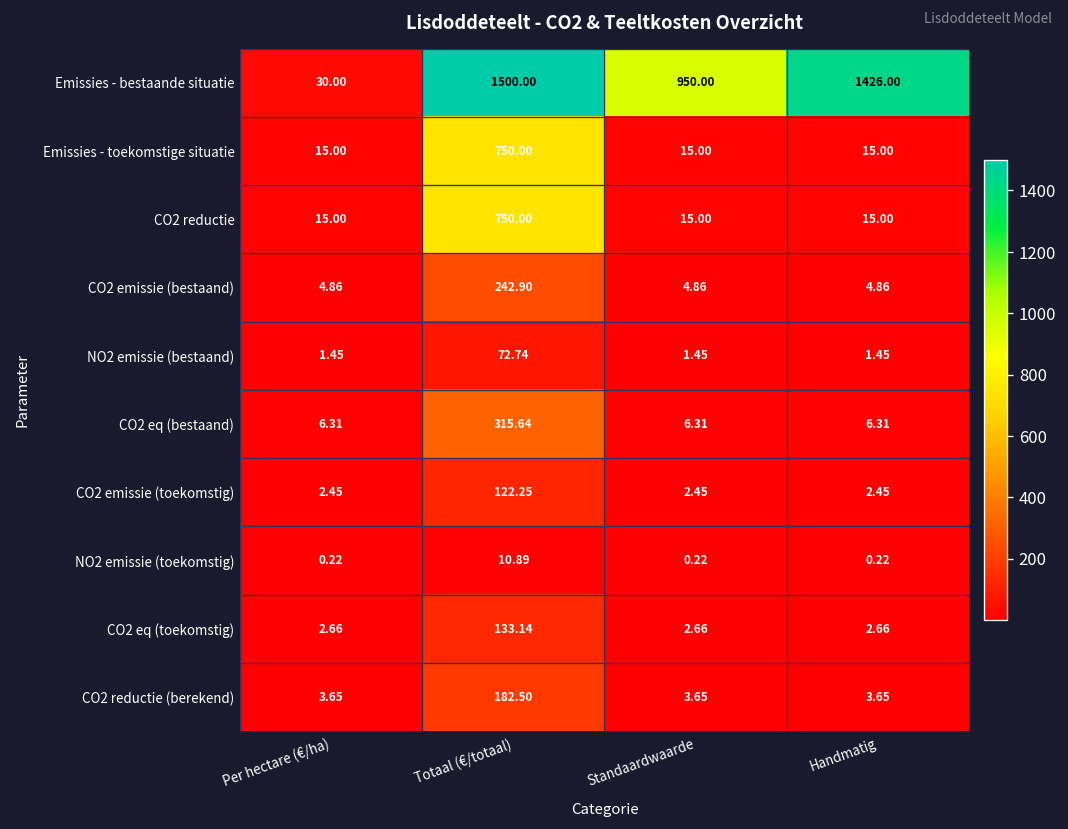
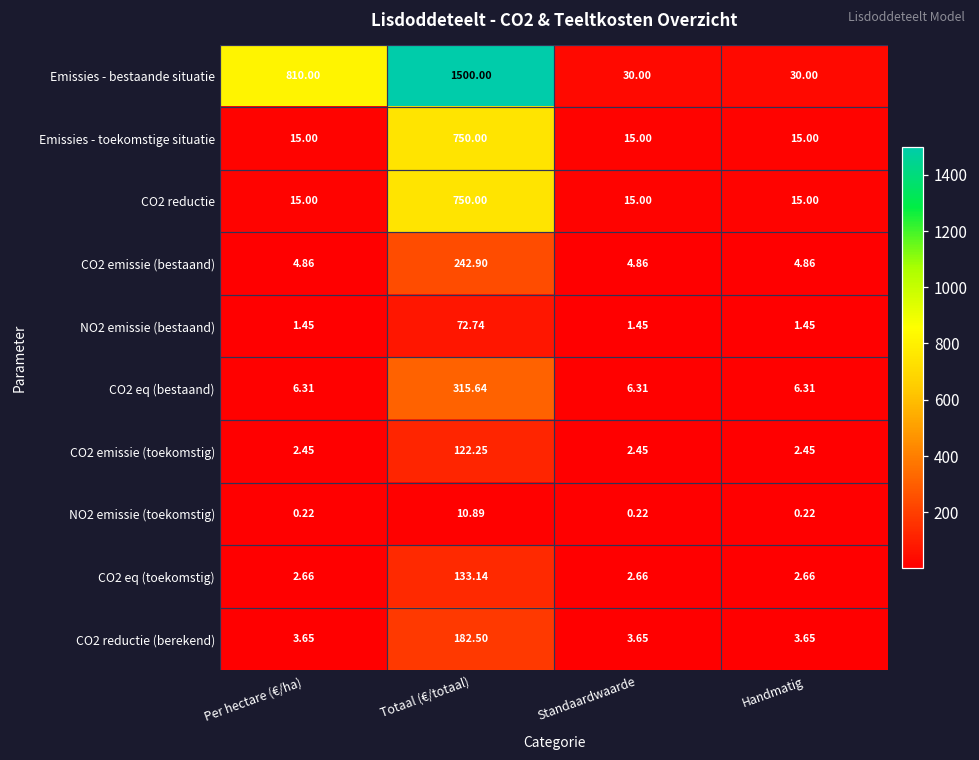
  {
    "Emissies - bestaande situatie": {
-     "Per hectare (€/ha)": 30.00,
+     "Per hectare (€/ha)": 810.00,
      "Totaal (€/totaal)": 1500.00,
-     "Standaardwaarde": 950.00,
-     "Handmatig": 1426.00
+     "Standaardwaarde": 30.00,
+     "Handmatig": 30.00
    },
    "Emissies - toekomstige situatie": {
      "Per hectare (€/ha)": 15.00,
      "Totaal (€/totaal)": 750.00,
      "Standaardwaarde": 15.00,
      "Handmatig": 15.00
    },
    "CO2 reductie": {
      "Per hectare (€/ha)": 15.00,
      "Totaal (€/totaal)": 750.00,
      "Standaardwaarde": 15.00,
      "Handmatig": 15.00
    },
    "CO2 emissie (bestaand)": {
      "Per hectare (€/ha)": 4.86,
      "Totaal (€/totaal)": 242.90,
      "Standaardwaarde": 4.86,
      "Handmatig": 4.86
    },
    "NO2 emissie (bestaand)": {
      "Per hectare (€/ha)": 1.45,
      "Totaal (€/totaal)": 72.74,
      "Standaardwaarde": 1.45,
      "Handmatig": 1.45
    },
    "CO2 eq (bestaand)": {
      "Per hectare (€/ha)": 6.31,
      "Totaal (€/totaal)": 315.64,
      "Standaardwaarde": 6.31,
      "Handmatig": 6.31
    },
    "CO2 emissie (toekomstig)": {
      "Per hectare (€/ha)": 2.45,
      "Totaal (€/totaal)": 122.25,
      "Standaardwaarde": 2.45,
      "Handmatig": 2.45
    },
    "NO2 emissie (toekomstig)": {
      "Per hectare (€/ha)": 0.22,
      "Totaal (€/totaal)": 10.89,
      "Standaardwaarde": 0.22,
      "Handmatig": 0.22
    },
    "CO2 eq (toekomstig)": {
      "Per hectare (€/ha)": 2.66,
      "Totaal (€/totaal)": 133.14,
      "Standaardwaarde": 2.66,
      "Handmatig": 2.66
    },
    "CO2 reductie (berekend)": {
      "Per hectare (€/ha)": 3.65,
      "Totaal (€/totaal)": 182.50,
      "Standaardwaarde": 3.65,
      "Handmatig": 3.65
    }
  }
